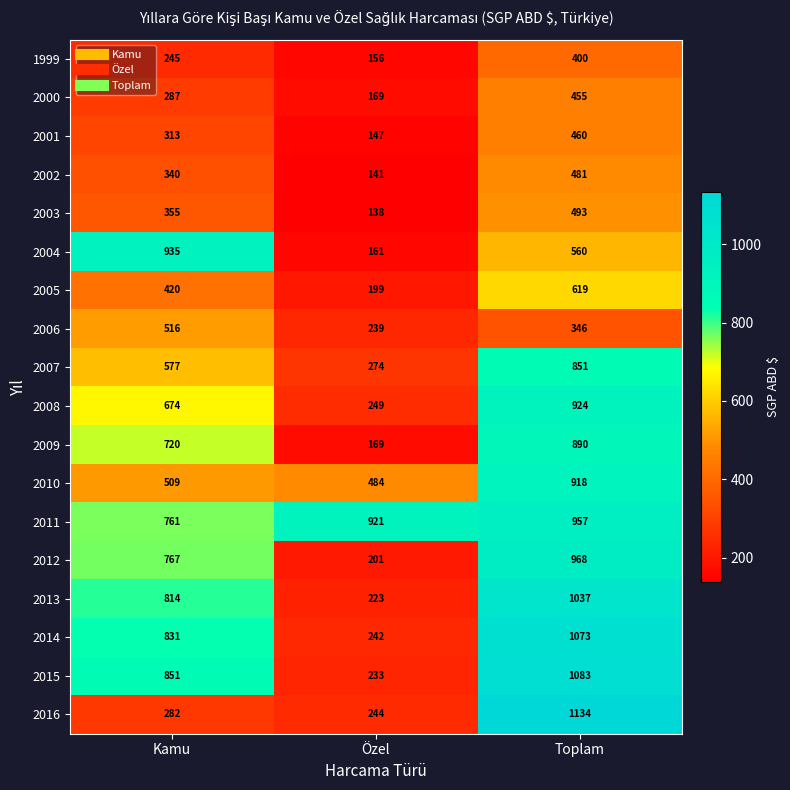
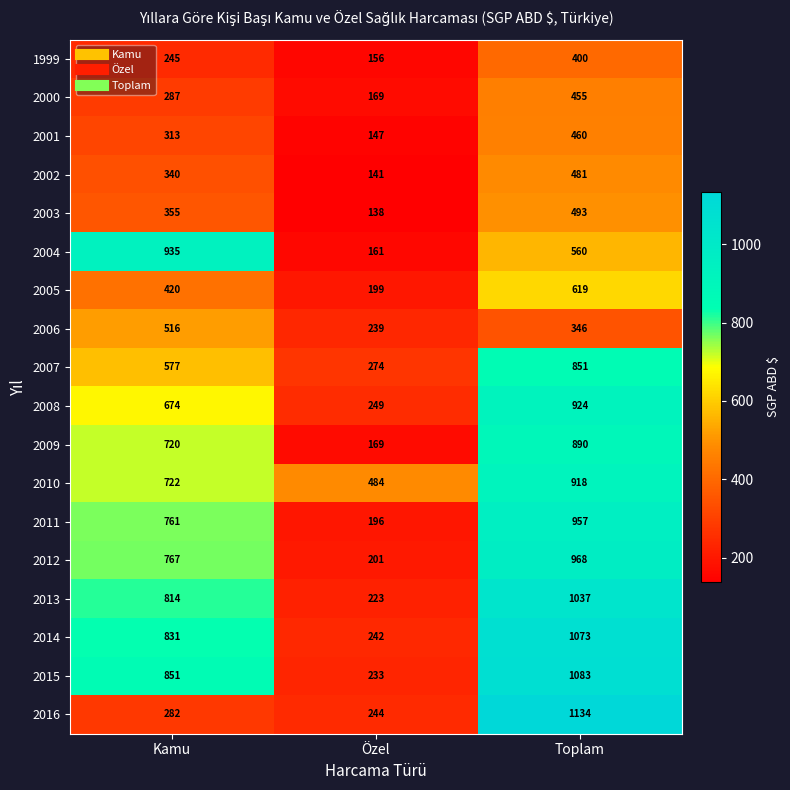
  {
    "1999": {
      "Kamu": 245,
      "Özel": 156,
      "Toplam": 400
    },
    "2000": {
      "Kamu": 287,
      "Özel": 169,
      "Toplam": 455
    },
    "2001": {
      "Kamu": 313,
      "Özel": 147,
      "Toplam": 460
    },
    "2002": {
      "Kamu": 340,
      "Özel": 141,
      "Toplam": 481
    },
    "2003": {
      "Kamu": 355,
      "Özel": 138,
      "Toplam": 493
    },
    "2004": {
      "Kamu": 935,
      "Özel": 161,
      "Toplam": 560
    },
    "2005": {
      "Kamu": 420,
      "Özel": 199,
      "Toplam": 619
    },
    "2006": {
      "Kamu": 516,
      "Özel": 239,
      "Toplam": 346
    },
    "2007": {
      "Kamu": 577,
      "Özel": 274,
      "Toplam": 851
    },
    "2008": {
      "Kamu": 674,
      "Özel": 249,
      "Toplam": 924
    },
    "2009": {
      "Kamu": 720,
      "Özel": 169,
      "Toplam": 890
    },
    "2010": {
-     "Kamu": 509,
+     "Kamu": 722,
      "Özel": 484,
      "Toplam": 918
    },
    "2011": {
      "Kamu": 761,
-     "Özel": 921,
+     "Özel": 196,
      "Toplam": 957
    },
    "2012": {
      "Kamu": 767,
      "Özel": 201,
      "Toplam": 968
    },
    "2013": {
      "Kamu": 814,
      "Özel": 223,
      "Toplam": 1037
    },
    "2014": {
      "Kamu": 831,
      "Özel": 242,
      "Toplam": 1073
    },
    "2015": {
      "Kamu": 851,
      "Özel": 233,
      "Toplam": 1083
    },
    "2016": {
      "Kamu": 282,
      "Özel": 244,
      "Toplam": 1134
    }
  }
